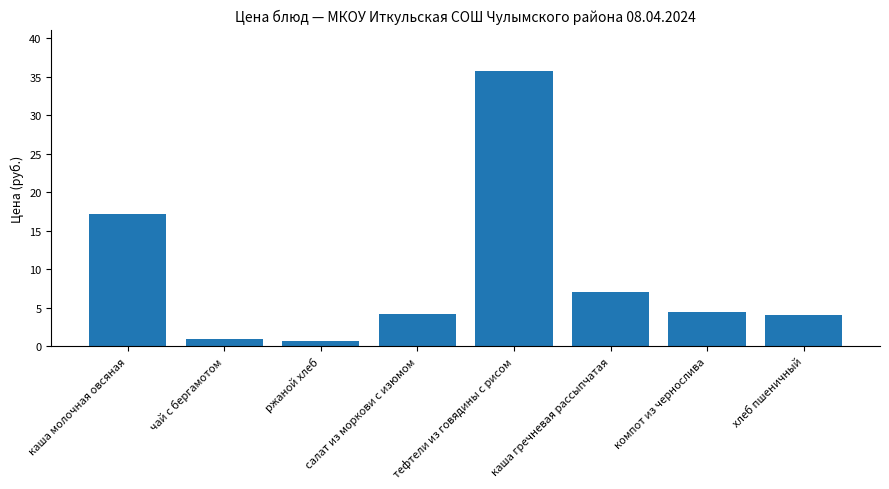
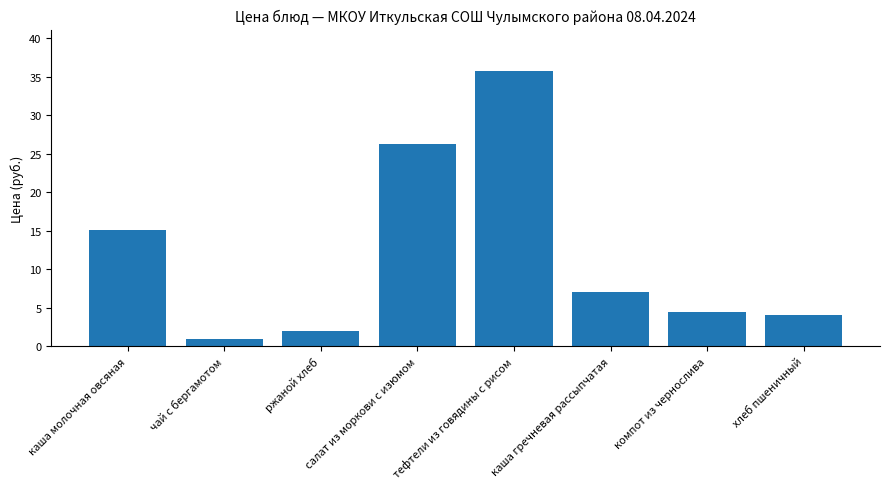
  {
-   "каша молочная овсяная": 17,
+   "каша молочная овсяная": 15,
    "чай с бергамотом": 1,
-   "ржаной хлеб": 1,
-   "салат из моркови с изюмом": 4,
+   "ржаной хлеб": 2,
+   "салат из моркови с изюмом": 26,
    "тефтели из говядины с рисом": 36,
    "каша гречневая рассыпчатая": 7,
    "компот из чернослива": 5,
    "хлеб пшеничный": 4
  }
